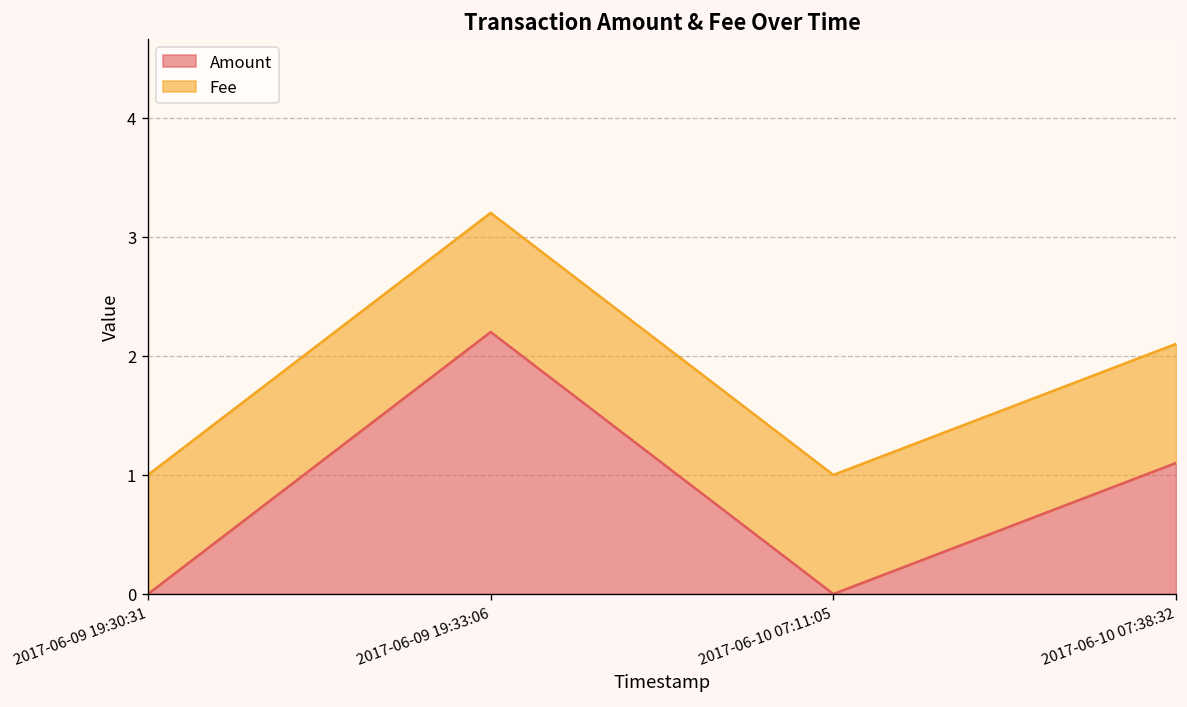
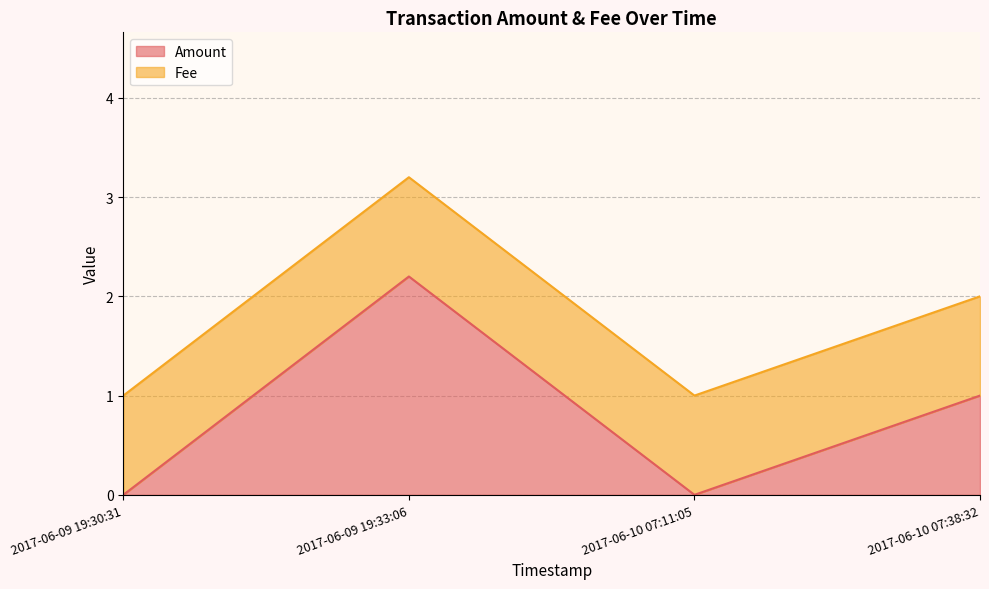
  {
    "Amount": {
      "2017-06-09 19:30:31": 0.0,
      "2017-06-09 19:33:06": 2.2,
      "2017-06-10 07:11:05": 0.0,
-     "2017-06-10 07:38:32": 1.1
+     "2017-06-10 07:38:32": 1.0
    },
    "Fee": {
      "2017-06-09 19:30:31": 1.0,
      "2017-06-09 19:33:06": 1.0,
      "2017-06-10 07:11:05": 1.0,
      "2017-06-10 07:38:32": 1.0
    }
  }
